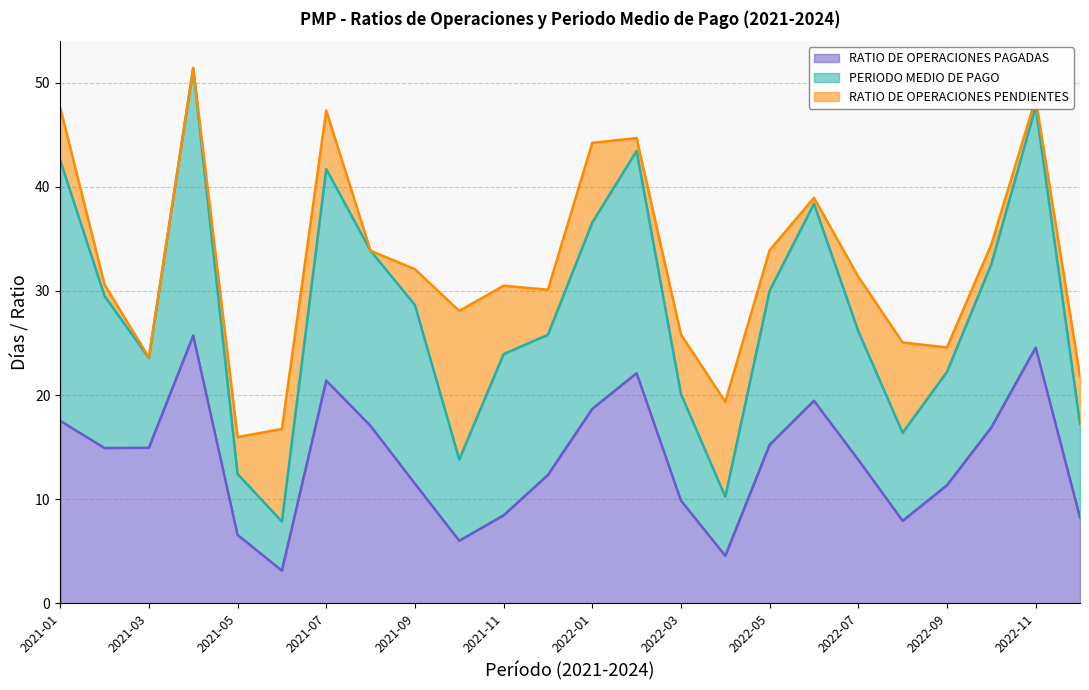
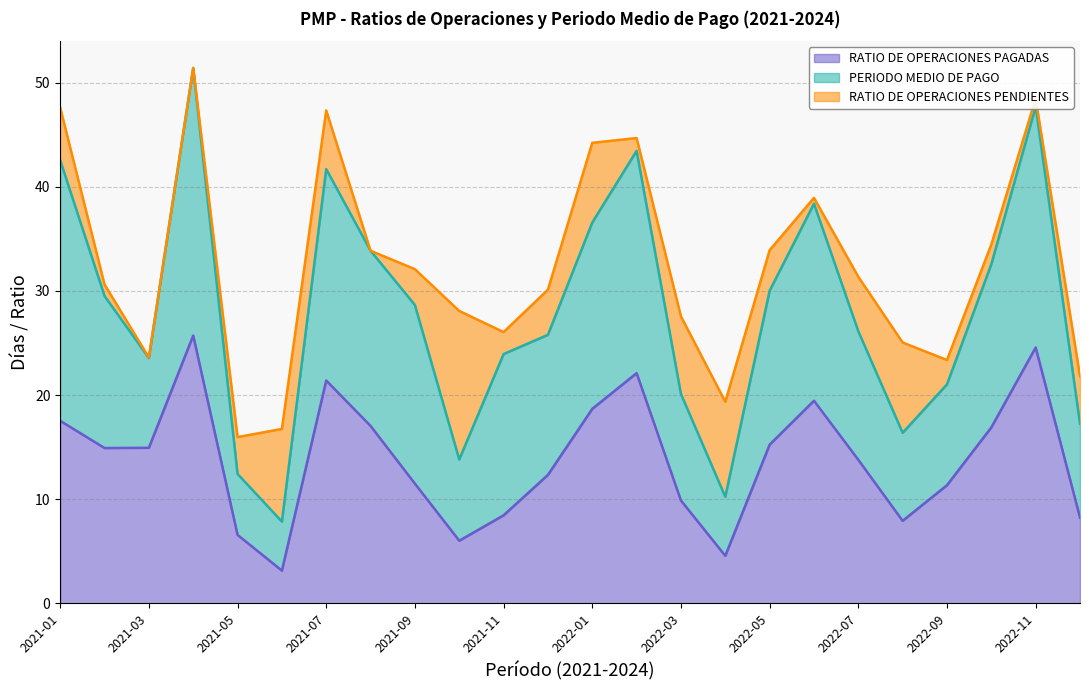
  {
    "RATIO DE OPERACIONES PAGADAS": {
      "2021-01": 17.5,
      "2021-03": 14.9,
      "2021-05": 6.6,
      "2021-07": 21.4,
      "2021-09": 11.5,
      "2021-11": 8.5,
      "2022-01": 18.7,
      "2022-03": 9.9,
      "2022-05": 15.2,
      "2022-07": 13.8,
      "2022-09": 11.3,
      "2022-11": 24.6
    },
    "PERIODO MEDIO DE PAGO": {
      "2021-01": 25.0,
      "2021-05": 5.9,
      "2021-07": 20.3,
      "2021-09": 17.2,
      "2021-11": 15.5,
      "2022-01": 17.9,
      "2022-03": 10.2,
      "2022-05": 14.8,
      "2022-07": 12.3,
-     "2022-09": 10.9
+     "2022-09": 9.7
    },
    "RATIO DE OPERACIONES PENDIENTES": {
      "2021-01": 5.1,
      "2021-05": 3.5,
      "2021-07": 5.6,
      "2021-09": 3.4,
-     "2021-11": 6.6,
+     "2021-11": 2.1,
      "2022-01": 7.6,
-     "2022-03": 5.7,
+     "2022-03": 7.4,
      "2022-05": 3.9,
      "2022-07": 5.2,
      "2022-09": 2.3
    }
  }
